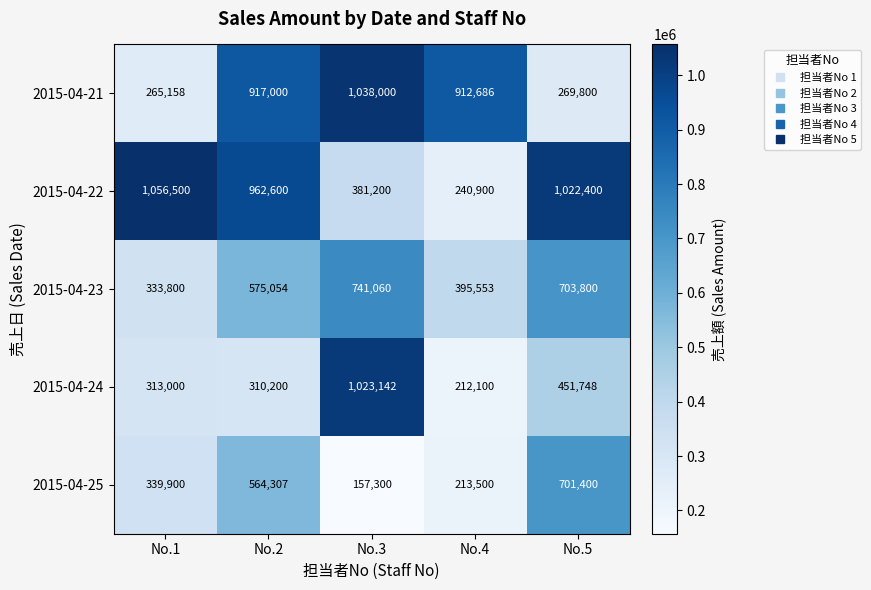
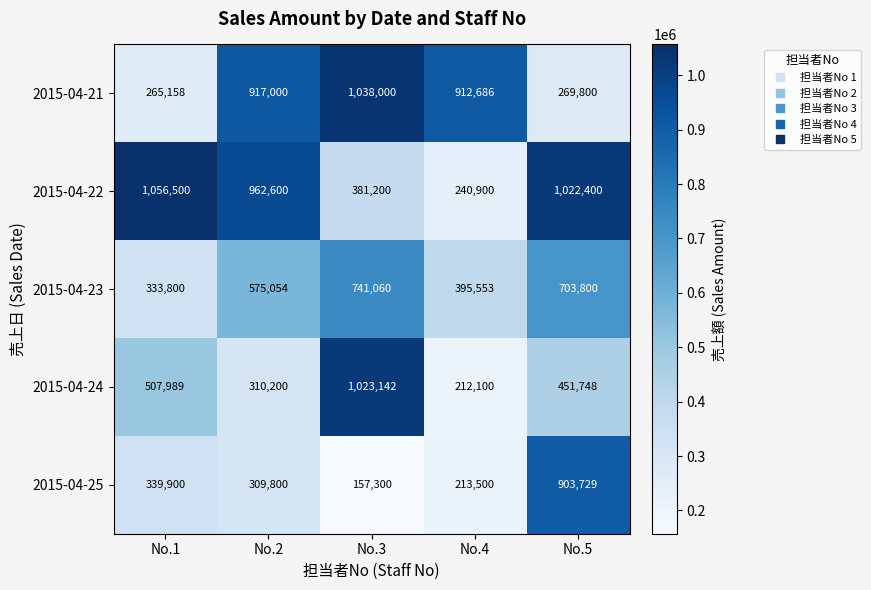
  {
    "2015-04-21": {
      "No.1": "265,158",
      "No.2": "917,000",
      "No.3": "1,038,000",
      "No.4": "912,686",
      "No.5": "269,800"
    },
    "2015-04-22": {
      "No.1": "1,056,500",
      "No.2": "962,600",
      "No.3": "381,200",
      "No.4": "240,900",
      "No.5": "1,022,400"
    },
    "2015-04-23": {
      "No.1": "333,800",
      "No.2": "575,054",
      "No.3": "741,060",
      "No.4": "395,553",
      "No.5": "703,800"
    },
    "2015-04-24": {
-     "No.1": "313,000",
+     "No.1": "507,989",
      "No.2": "310,200",
      "No.3": "1,023,142",
      "No.4": "212,100",
      "No.5": "451,748"
    },
    "2015-04-25": {
      "No.1": "339,900",
-     "No.2": "564,307",
+     "No.2": "309,800",
      "No.3": "157,300",
      "No.4": "213,500",
-     "No.5": "701,400"
+     "No.5": "903,729"
    }
  }
